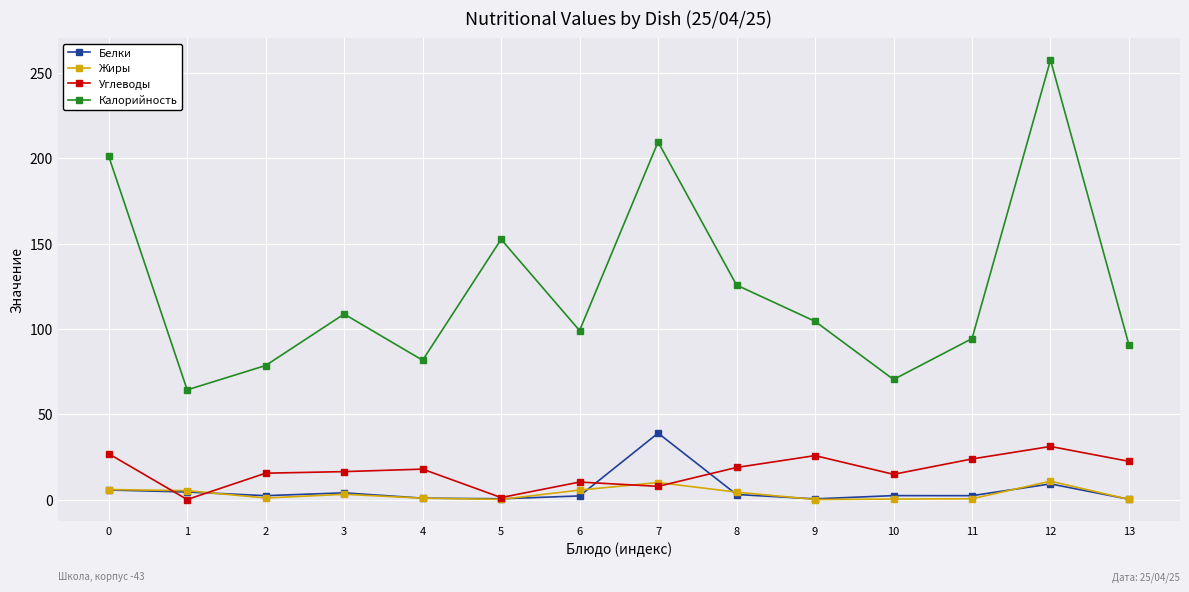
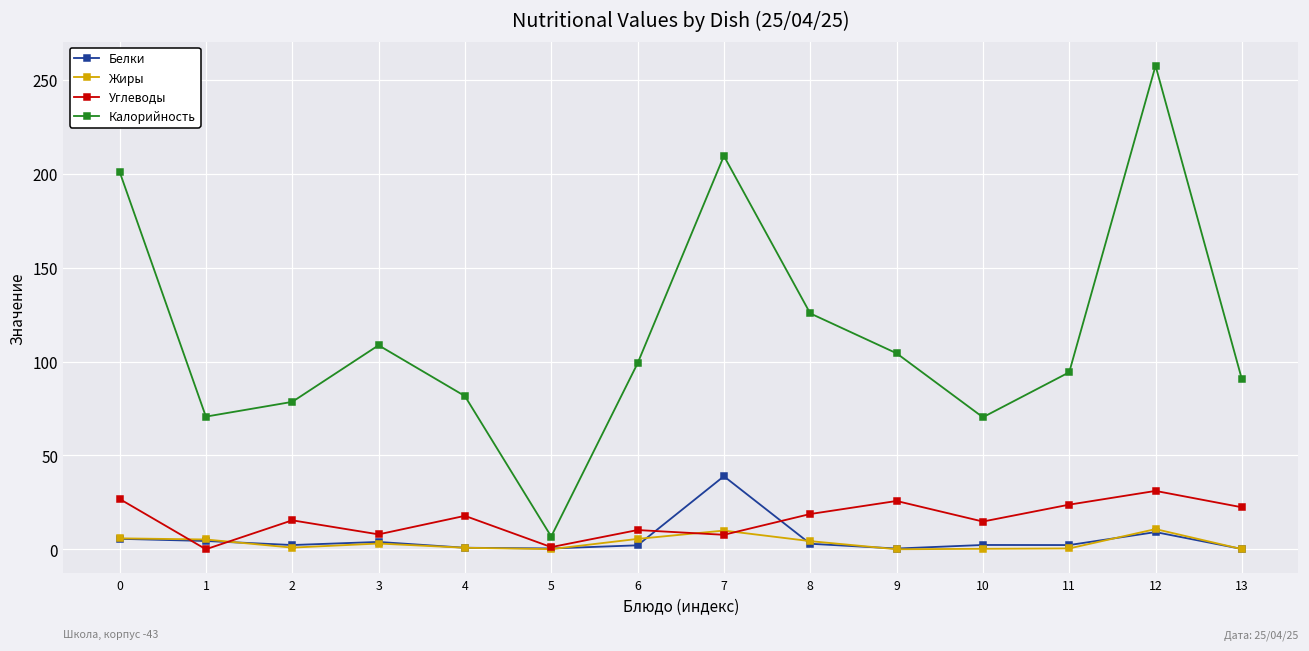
  {
    "Белки": {
      "6": 2,
      "7": 39,
      "10": 2,
      "11": 2,
      "12": 9
    },
    "Жиры": {
      "6": 6,
      "7": 10,
      "10": 0,
      "11": 0,
      "12": 11
    },
    "Углеводы": {
      "0": 27,
      "1": 0,
      "2": 15,
-     "3": 16,
+     "3": 8,
      "4": 18,
      "6": 10,
      "7": 8,
      "8": 19,
      "9": 26,
      "10": 15,
      "11": 24,
      "12": 31,
      "13": 22
    },
    "Калорийность": {
      "0": 201,
-     "1": 64,
+     "1": 71,
      "2": 79,
      "3": 109,
      "4": 82,
-     "5": 152,
+     "5": 7,
      "6": 99,
      "7": 210,
      "8": 126,
      "9": 104,
      "10": 70,
      "11": 94,
      "12": 258,
      "13": 91
    }
  }
